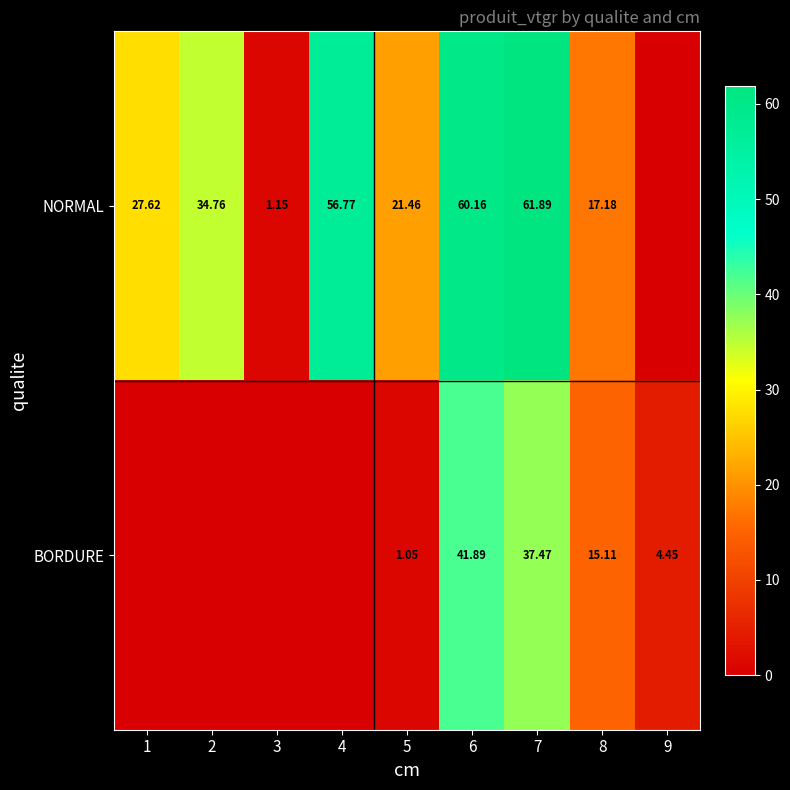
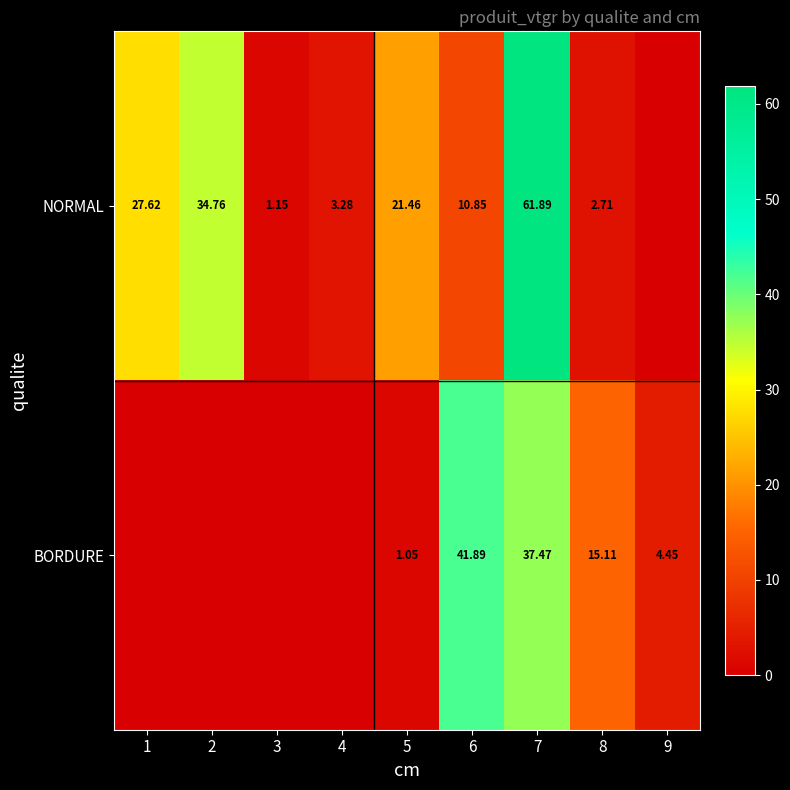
  {
    "NORMAL": {
      "1": 27.62,
      "2": 34.76,
      "3": 1.15,
-     "4": 56.77,
+     "4": 3.28,
      "5": 21.46,
-     "6": 60.16,
+     "6": 10.85,
      "7": 61.89,
-     "8": 17.18
+     "8": 2.71
    },
    "BORDURE": {
      "5": 1.05,
      "6": 41.89,
      "7": 37.47,
      "8": 15.11,
      "9": 4.45
    }
  }
